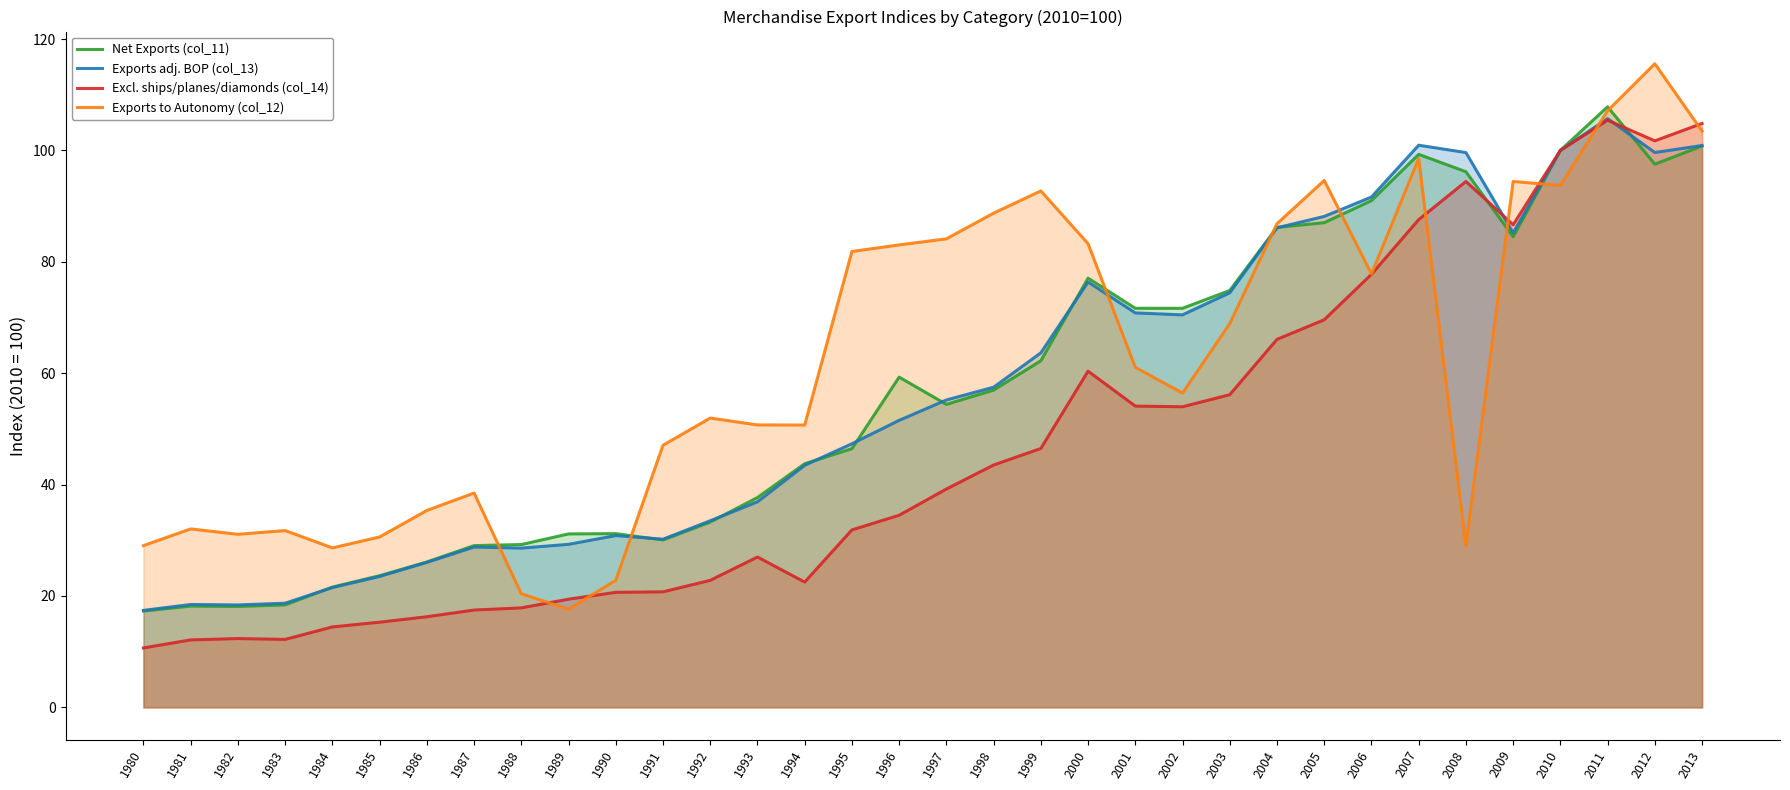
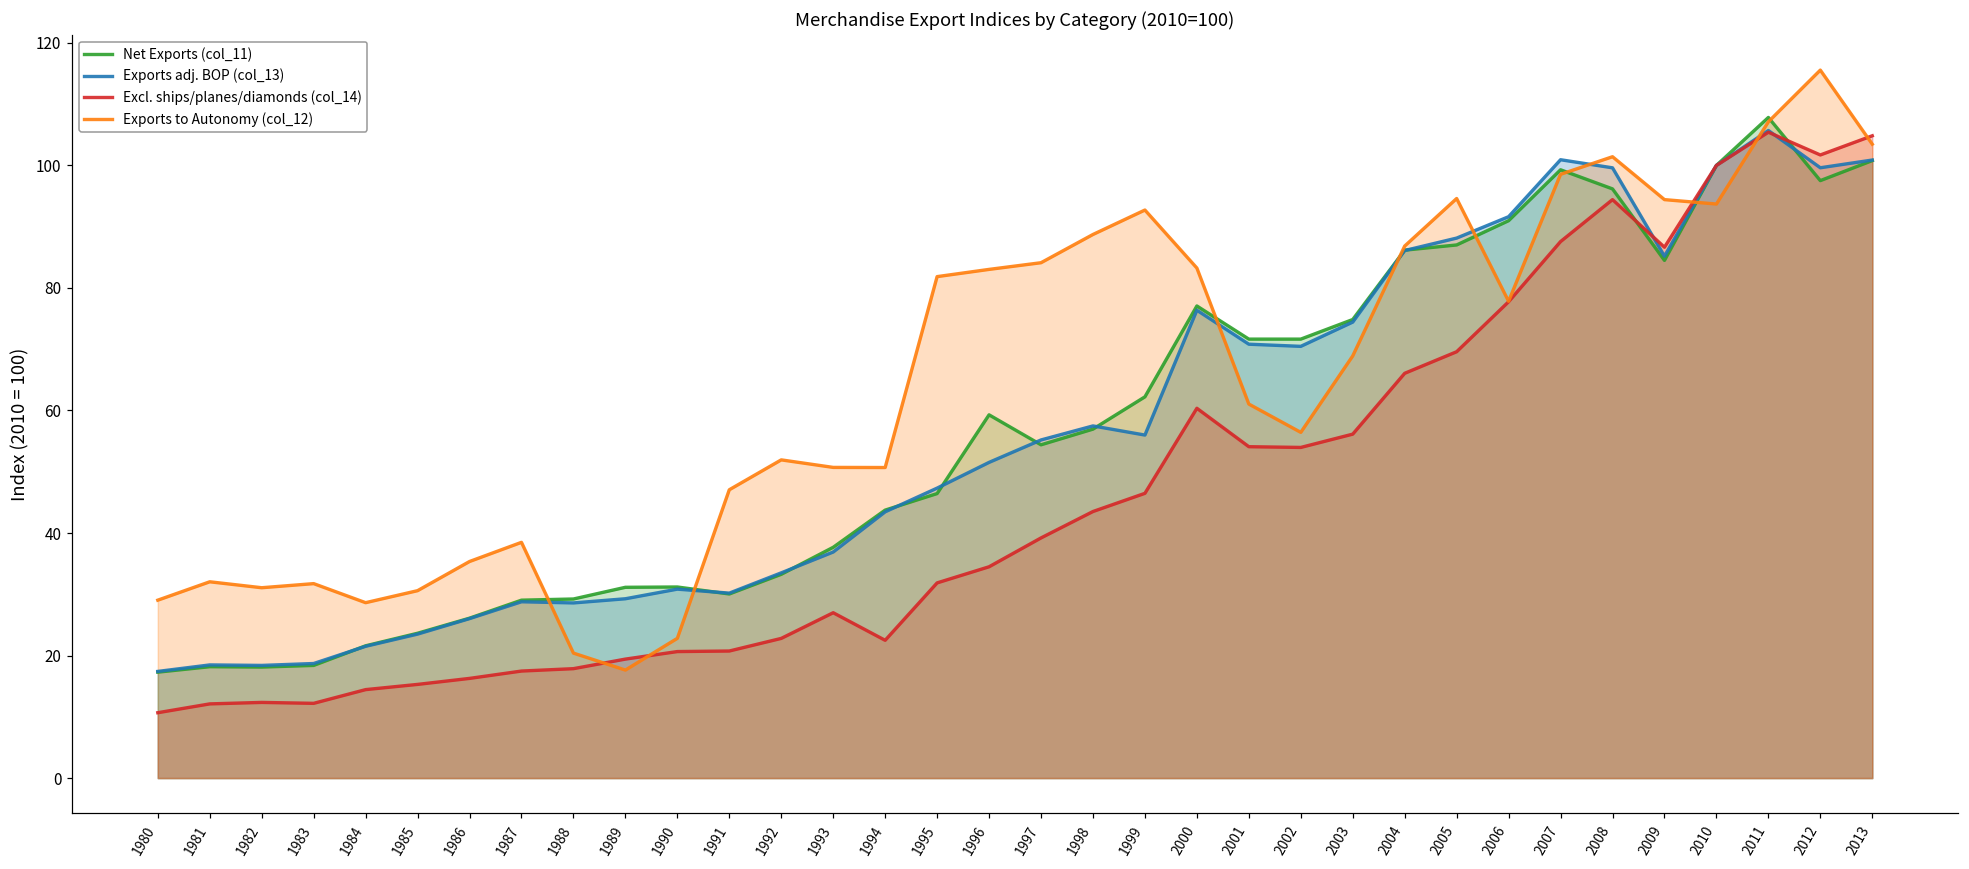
  {
    "Net Exports (col_11)": {
      "1988": 29,
      "1989": 31,
      "1993": 38,
      "1995": 46,
      "1996": 59,
      "1997": 54,
      "1998": 57,
      "1999": 62,
      "2000": 77,
      "2001": 72,
      "2002": 72,
      "2005": 87,
      "2006": 91,
      "2007": 99,
      "2008": 96,
      "2009": 85,
      "2011": 108,
      "2012": 98
    },
    "Exports adj. BOP (col_13)": {
      "1988": 29,
      "1989": 29,
      "1993": 37,
      "1995": 47,
      "1996": 52,
      "1997": 55,
      "1998": 57,
-     "1999": 64,
+     "1999": 56,
      "2000": 76,
      "2001": 71,
      "2002": 70,
      "2005": 88,
      "2006": 92,
      "2007": 101,
      "2008": 100,
      "2009": 85,
      "2012": 100
    },
    "Excl. ships/planes/diamonds (col_14)": {
      "1980": 11,
      "1981": 12,
      "1982": 12,
      "1983": 12,
      "1984": 14,
      "1985": 15,
      "1986": 16,
      "1987": 17,
      "1988": 18,
      "1989": 19,
      "1990": 21,
      "1991": 21,
      "1992": 23,
      "1993": 27,
      "1994": 22,
      "1995": 32,
      "1996": 34,
      "1997": 39,
      "1998": 44,
      "1999": 46,
      "2000": 60,
      "2001": 54,
      "2002": 54,
      "2003": 56,
      "2004": 66,
      "2005": 70,
      "2007": 88,
      "2008": 94,
      "2009": 87,
      "2012": 102,
      "2013": 105
    },
    "Exports to Autonomy (col_12)": {
      "1980": 29,
      "1981": 32,
      "1982": 31,
      "1983": 32,
      "1984": 29,
      "1985": 31,
      "1986": 35,
      "1987": 38,
      "1988": 20,
      "1989": 18,
      "1990": 23,
      "1991": 47,
      "1992": 52,
      "1993": 51,
      "1994": 51,
      "1995": 82,
      "1996": 83,
      "1997": 84,
      "1998": 89,
      "1999": 93,
      "2000": 83,
      "2001": 61,
      "2002": 56,
      "2003": 69,
      "2004": 87,
      "2005": 95,
      "2007": 99,
-     "2008": 29,
+     "2008": 101,
      "2009": 94,
      "2010": 94,
      "2011": 107,
      "2012": 116,
      "2013": 103
    }
  }
